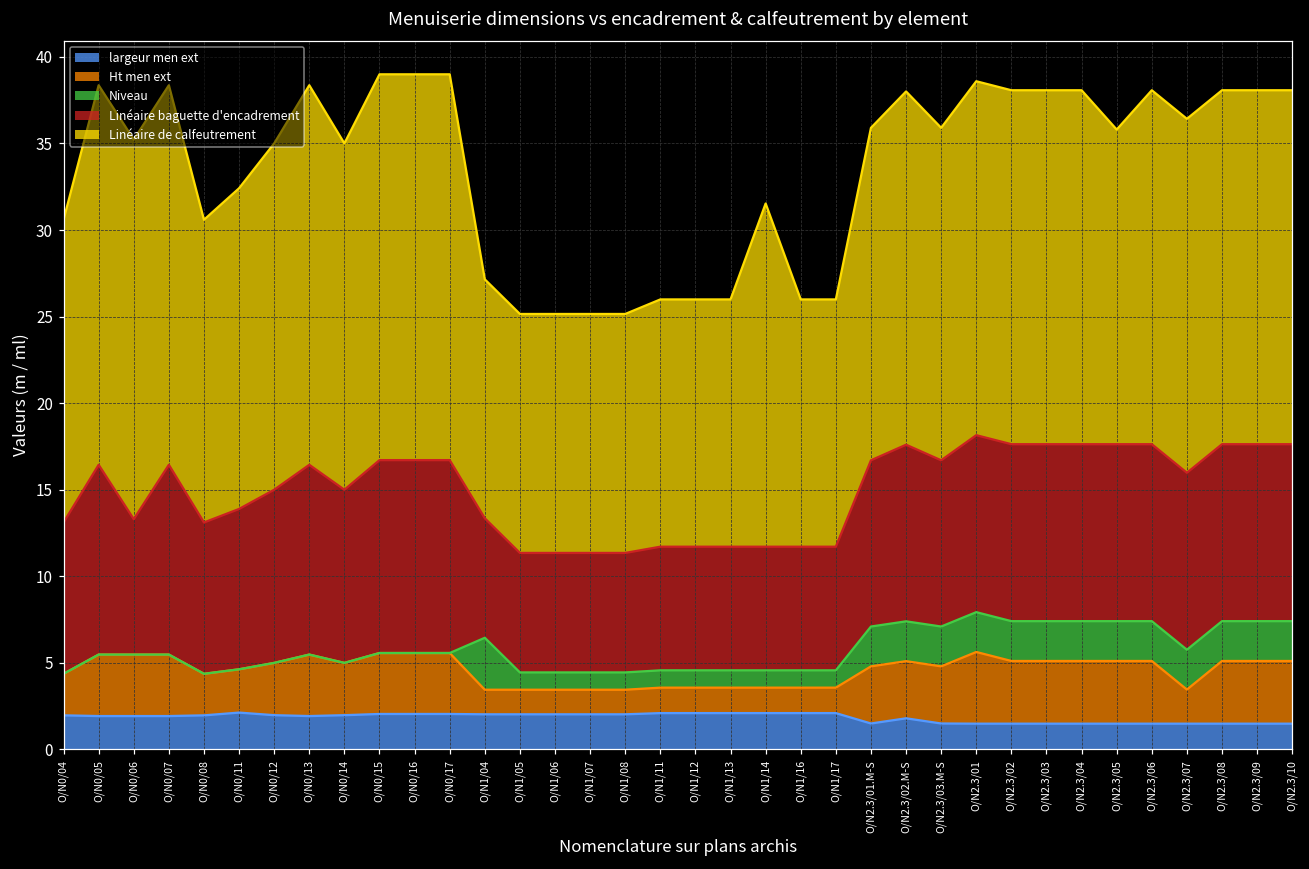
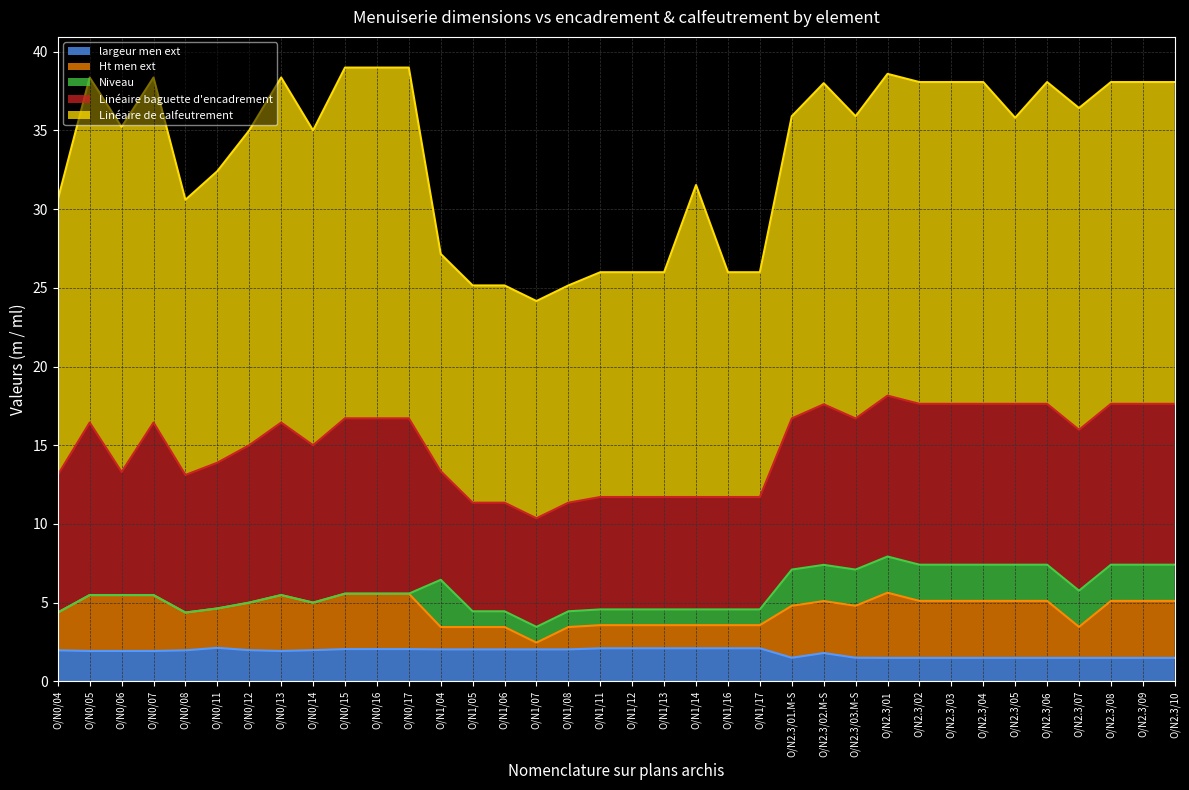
  {
    "largeur men ext": {
      "O/N0/04": 2.0,
      "O/N0/05": 1.9,
      "O/N0/06": 1.9,
      "O/N0/07": 1.9,
      "O/N0/08": 2.0,
      "O/N0/11": 2.1,
      "O/N0/12": 2.0,
      "O/N0/13": 1.9,
      "O/N0/14": 2.0,
      "O/N0/15": 2.1,
      "O/N0/16": 2.1,
      "O/N0/17": 2.1,
      "O/N1/04": 2.0,
      "O/N1/05": 2.0,
      "O/N1/06": 2.0,
      "O/N1/07": 2.0,
      "O/N1/08": 2.0,
      "O/N1/11": 2.1,
      "O/N1/12": 2.1,
      "O/N1/13": 2.1,
      "O/N1/14": 2.1,
      "O/N1/16": 2.1,
      "O/N1/17": 2.1,
      "O/N2.3/01.M-S": 1.5,
      "O/N2.3/02.M-S": 1.8,
      "O/N2.3/03.M-S": 1.5,
      "O/N2.3/01": 1.5,
      "O/N2.3/02": 1.5,
      "O/N2.3/03": 1.5,
      "O/N2.3/04": 1.5,
      "O/N2.3/05": 1.5,
      "O/N2.3/06": 1.5,
      "O/N2.3/07": 1.5,
      "O/N2.3/08": 1.5,
      "O/N2.3/09": 1.5,
      "O/N2.3/10": 1.5
    },
    "Ht men ext": {
      "O/N1/04": 1.4,
      "O/N1/05": 1.4,
      "O/N1/06": 1.4,
-     "O/N1/07": 1.4,
+     "O/N1/07": 0.4,
      "O/N1/08": 1.4,
      "O/N1/11": 1.5,
      "O/N1/12": 1.5,
      "O/N1/13": 1.5,
      "O/N1/14": 1.5,
      "O/N1/16": 1.5,
      "O/N1/17": 1.5,
      "O/N2.3/01.M-S": 3.3,
      "O/N2.3/02.M-S": 3.3,
      "O/N2.3/03.M-S": 3.3,
      "O/N2.3/01": 4.1,
      "O/N2.3/02": 3.6,
      "O/N2.3/03": 3.6,
      "O/N2.3/04": 3.6,
      "O/N2.3/05": 3.6,
      "O/N2.3/06": 3.6,
      "O/N2.3/07": 2.0,
      "O/N2.3/08": 3.6,
      "O/N2.3/09": 3.6,
      "O/N2.3/10": 3.6
    },
    "Niveau": {
      "O/N1/04": 3.0,
      "O/N1/05": 1.0,
      "O/N1/06": 1.0,
      "O/N1/07": 1.0,
      "O/N1/08": 1.0,
      "O/N1/11": 1.0,
      "O/N1/12": 1.0,
      "O/N1/13": 1.0,
      "O/N1/14": 1.0,
      "O/N1/16": 1.0,
      "O/N1/17": 1.0,
      "O/N2.3/01.M-S": 2.3,
      "O/N2.3/02.M-S": 2.3,
      "O/N2.3/03.M-S": 2.3,
      "O/N2.3/01": 2.3,
      "O/N2.3/02": 2.3,
      "O/N2.3/03": 2.3,
      "O/N2.3/04": 2.3,
      "O/N2.3/05": 2.3,
      "O/N2.3/06": 2.3,
      "O/N2.3/07": 2.3,
      "O/N2.3/08": 2.3,
      "O/N2.3/09": 2.3,
      "O/N2.3/10": 2.3
    },
    "Linéaire baguette d'encadrement": {
      "O/N0/04": 8.7,
      "O/N0/05": 11.0,
      "O/N0/06": 7.8,
      "O/N0/07": 11.0,
      "O/N0/08": 8.7,
      "O/N0/11": 9.3,
      "O/N0/12": 10.0,
      "O/N0/13": 11.0,
      "O/N0/14": 10.0,
      "O/N0/15": 11.1,
      "O/N0/16": 11.1,
      "O/N0/17": 11.1,
      "O/N1/04": 6.9,
      "O/N1/05": 6.9,
      "O/N1/06": 6.9,
      "O/N1/07": 6.9,
      "O/N1/08": 6.9,
      "O/N1/11": 7.1,
      "O/N1/12": 7.1,
      "O/N1/13": 7.1,
      "O/N1/14": 7.1,
      "O/N1/16": 7.1,
      "O/N1/17": 7.1,
      "O/N2.3/01.M-S": 9.6,
      "O/N2.3/02.M-S": 10.2,
      "O/N2.3/03.M-S": 9.6,
      "O/N2.3/01": 10.2,
      "O/N2.3/02": 10.2,
      "O/N2.3/03": 10.2,
      "O/N2.3/04": 10.2,
      "O/N2.3/05": 10.2,
      "O/N2.3/06": 10.2,
      "O/N2.3/07": 10.2,
      "O/N2.3/08": 10.2,
      "O/N2.3/09": 10.2,
      "O/N2.3/10": 10.2
    },
    "Linéaire de calfeutrement": {
      "O/N0/04": 17.5,
      "O/N0/06": 21.9,
      "O/N0/08": 17.5,
      "O/N0/11": 18.5,
      "O/N0/12": 20.0,
      "O/N0/13": 21.9,
      "O/N0/14": 20.0,
      "O/N0/15": 22.3,
      "O/N0/16": 22.3,
      "O/N0/17": 22.3,
      "O/N1/04": 13.8,
      "O/N1/05": 13.8,
      "O/N1/06": 13.8,
      "O/N1/07": 13.8,
      "O/N1/08": 13.8,
      "O/N1/11": 14.3,
      "O/N1/12": 14.3,
      "O/N1/13": 14.3,
      "O/N1/14": 19.8,
      "O/N1/16": 14.3,
      "O/N1/17": 14.3,
      "O/N2.3/01.M-S": 19.2,
      "O/N2.3/02.M-S": 20.4,
      "O/N2.3/03.M-S": 19.2,
      "O/N2.3/01": 20.4,
      "O/N2.3/02": 20.4,
      "O/N2.3/03": 20.4,
      "O/N2.3/04": 20.4,
      "O/N2.3/05": 18.2,
      "O/N2.3/06": 20.4,
      "O/N2.3/07": 20.4,
      "O/N2.3/08": 20.4,
      "O/N2.3/09": 20.4,
      "O/N2.3/10": 20.4
    }
  }
